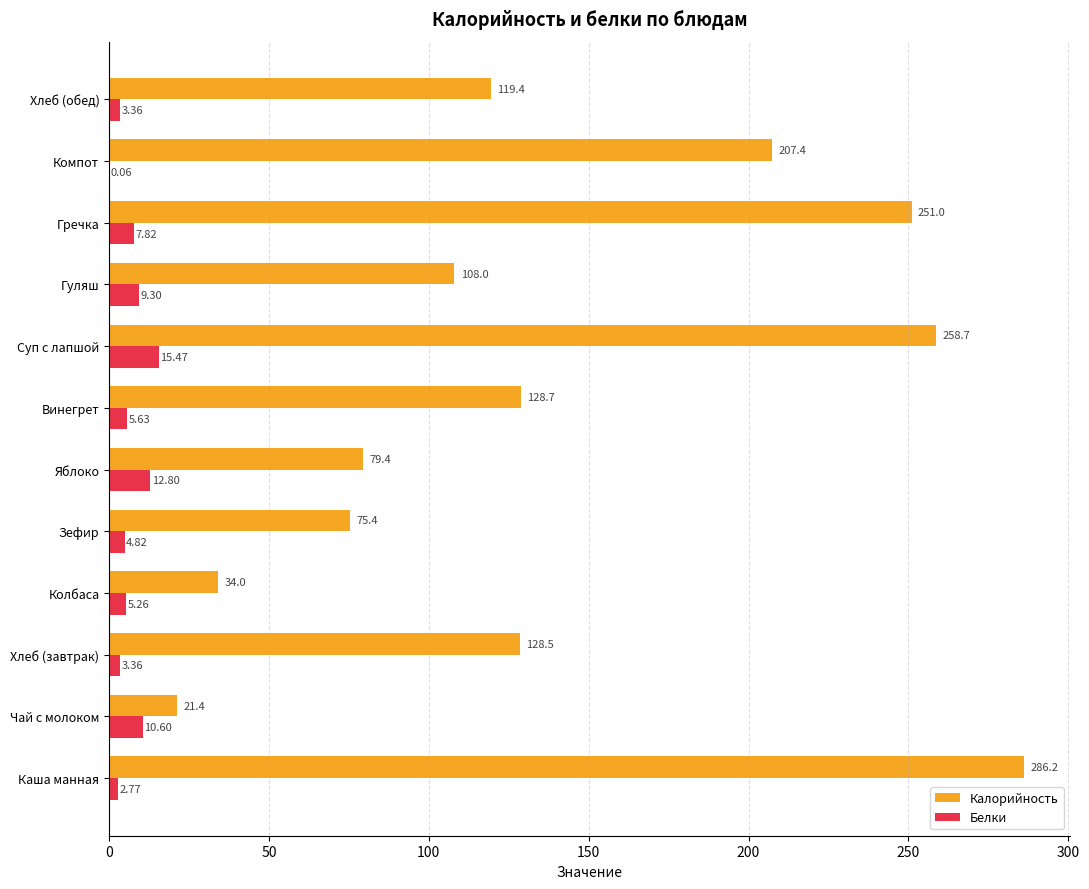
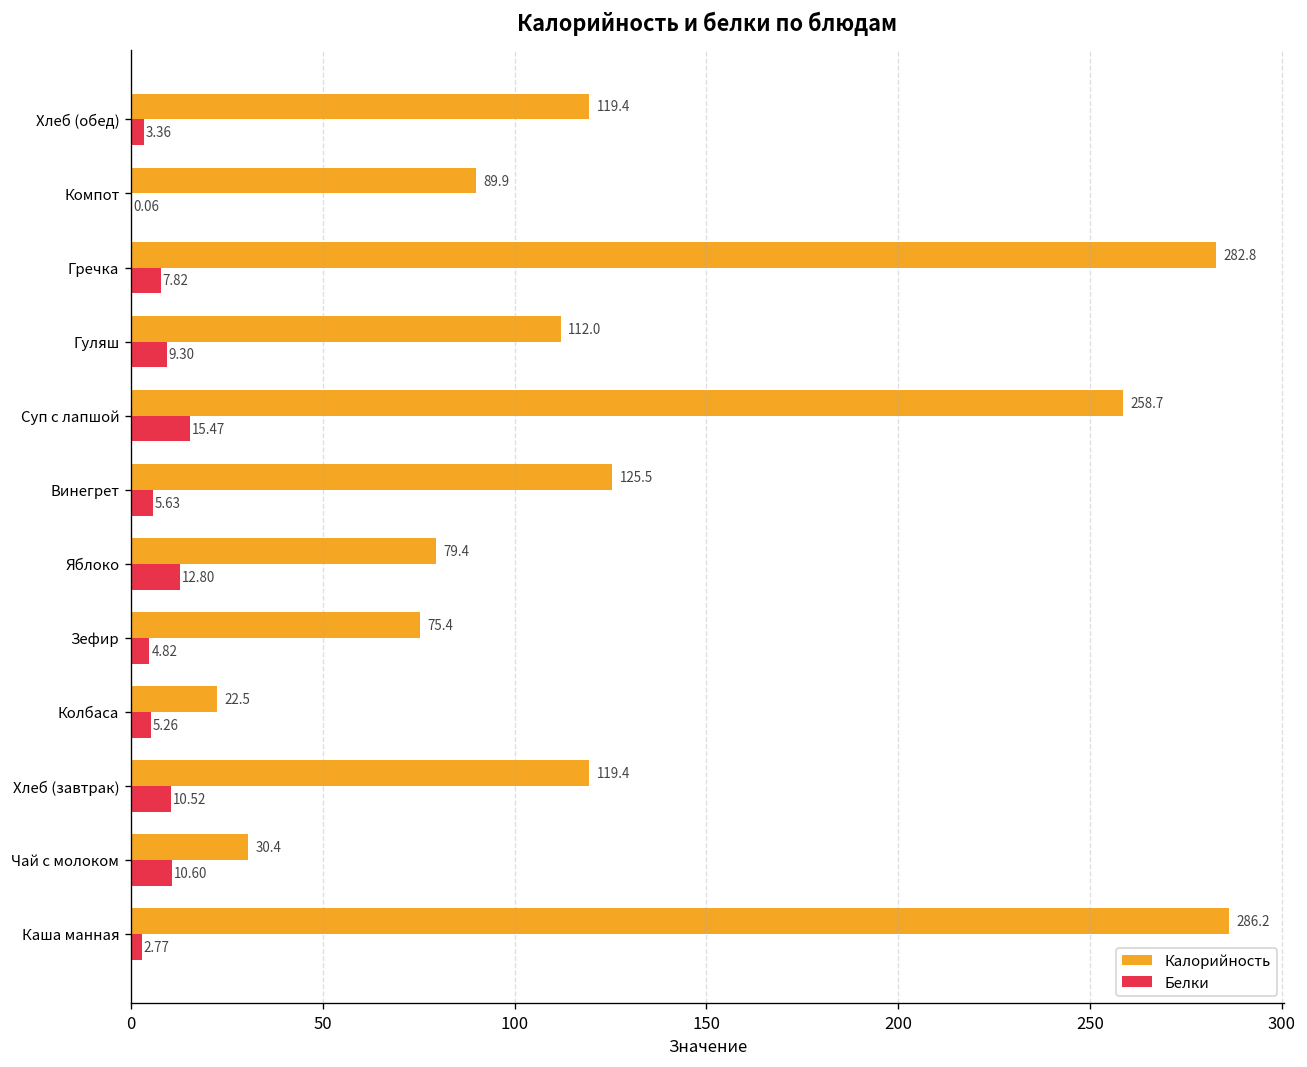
  {
    "Калорийность": {
      "Хлеб (обед)": 119.4,
-     "Компот": 207.4,
-     "Гречка": 251.0,
-     "Гуляш": 108.0,
+     "Компот": 89.9,
+     "Гречка": 282.8,
+     "Гуляш": 112.0,
      "Суп с лапшой": 258.7,
-     "Винегрет": 128.7,
+     "Винегрет": 125.5,
      "Яблоко": 79.4,
      "Зефир": 75.4,
-     "Колбаса": 34.0,
-     "Хлеб (завтрак)": 128.5,
-     "Чай с молоком": 21.4,
+     "Колбаса": 22.5,
+     "Хлеб (завтрак)": 119.4,
+     "Чай с молоком": 30.4,
      "Каша манная": 286.2
    },
    "Белки": {
      "Хлеб (обед)": 3.36,
      "Компот": 0.06,
      "Гречка": 7.82,
      "Гуляш": 9.30,
      "Суп с лапшой": 15.47,
      "Винегрет": 5.63,
      "Яблоко": 12.80,
      "Зефир": 4.82,
      "Колбаса": 5.26,
-     "Хлеб (завтрак)": 3.36,
+     "Хлеб (завтрак)": 10.52,
      "Чай с молоком": 10.60,
      "Каша манная": 2.77
    }
  }
